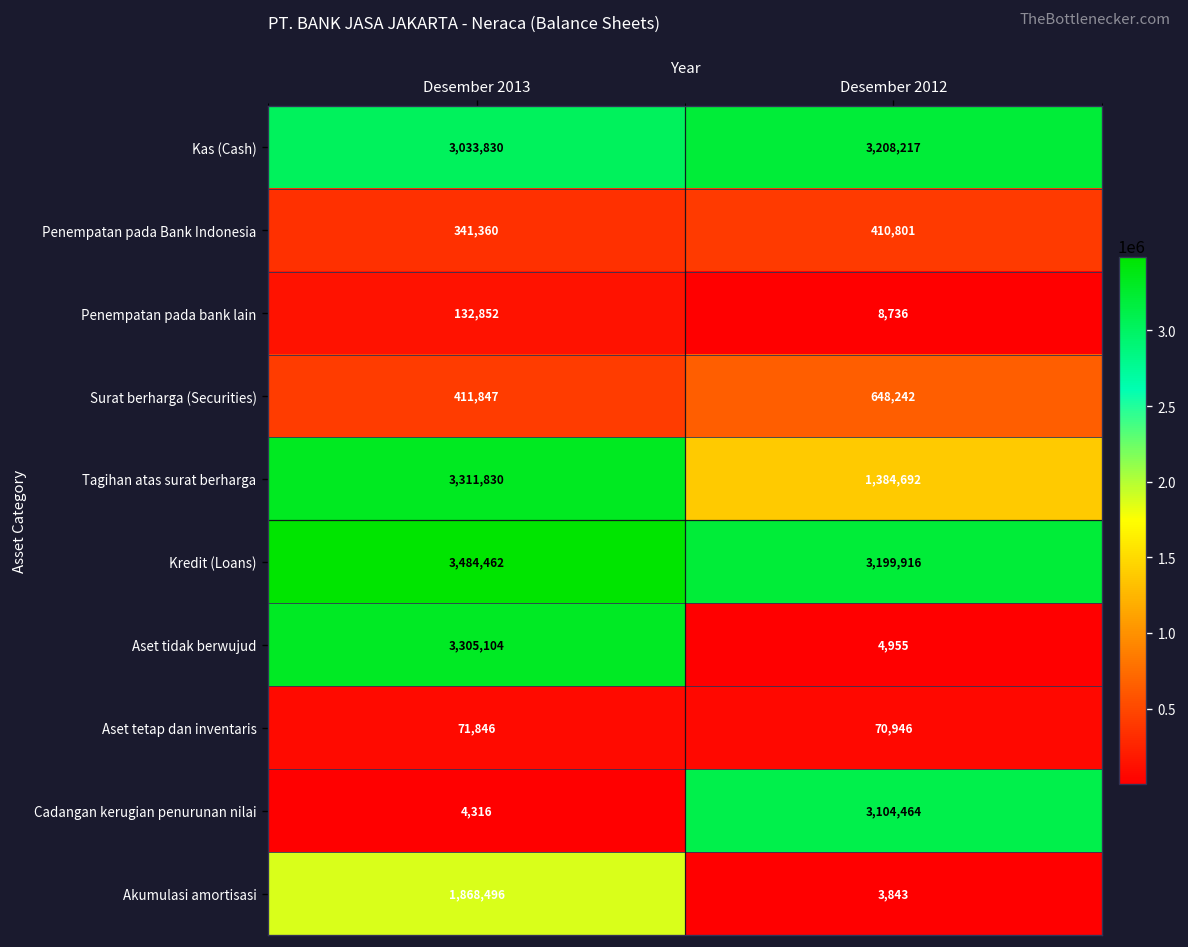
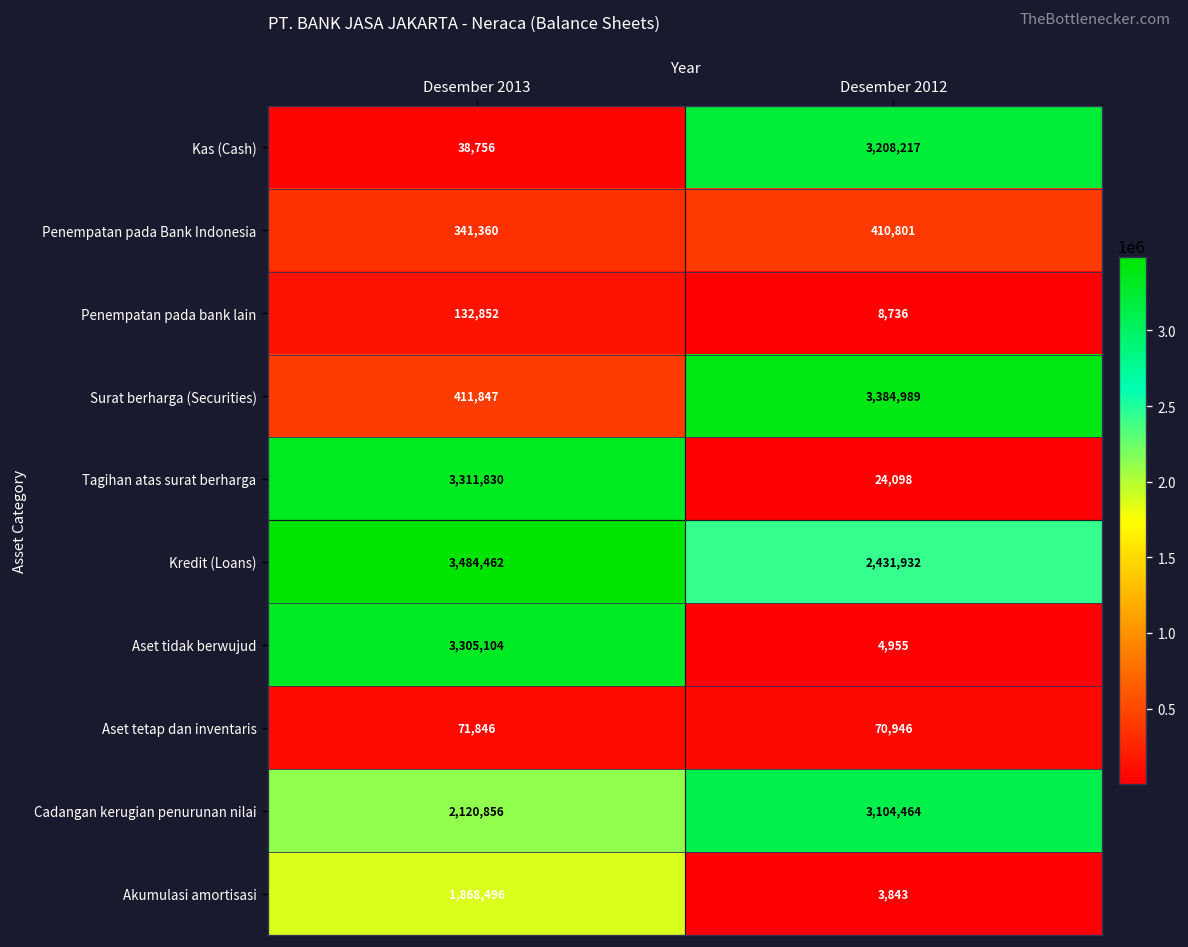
  {
    "Kas (Cash)": {
-     "Desember 2013": "3,033,830",
+     "Desember 2013": "38,756",
      "Desember 2012": "3,208,217"
    },
    "Penempatan pada Bank Indonesia": {
      "Desember 2013": "341,360",
      "Desember 2012": "410,801"
    },
    "Penempatan pada bank lain": {
      "Desember 2013": "132,852",
      "Desember 2012": "8,736"
    },
    "Surat berharga (Securities)": {
      "Desember 2013": "411,847",
-     "Desember 2012": "648,242"
+     "Desember 2012": "3,384,989"
    },
    "Tagihan atas surat berharga": {
      "Desember 2013": "3,311,830",
-     "Desember 2012": "1,384,692"
+     "Desember 2012": "24,098"
    },
    "Kredit (Loans)": {
      "Desember 2013": "3,484,462",
-     "Desember 2012": "3,199,916"
+     "Desember 2012": "2,431,932"
    },
    "Aset tidak berwujud": {
      "Desember 2013": "3,305,104",
      "Desember 2012": "4,955"
    },
    "Aset tetap dan inventaris": {
      "Desember 2013": "71,846",
      "Desember 2012": "70,946"
    },
    "Cadangan kerugian penurunan nilai": {
-     "Desember 2013": "4,316",
+     "Desember 2013": "2,120,856",
      "Desember 2012": "3,104,464"
    },
    "Akumulasi amortisasi": {
      "Desember 2013": "1,868,496",
      "Desember 2012": "3,843"
    }
  }
